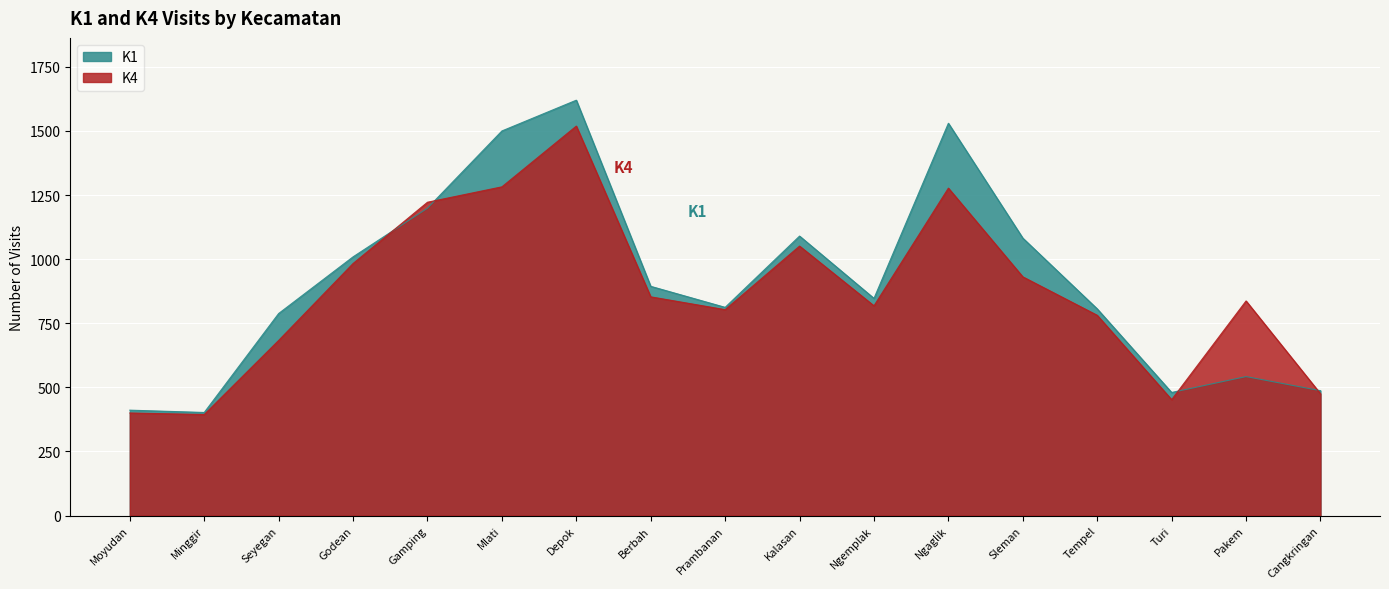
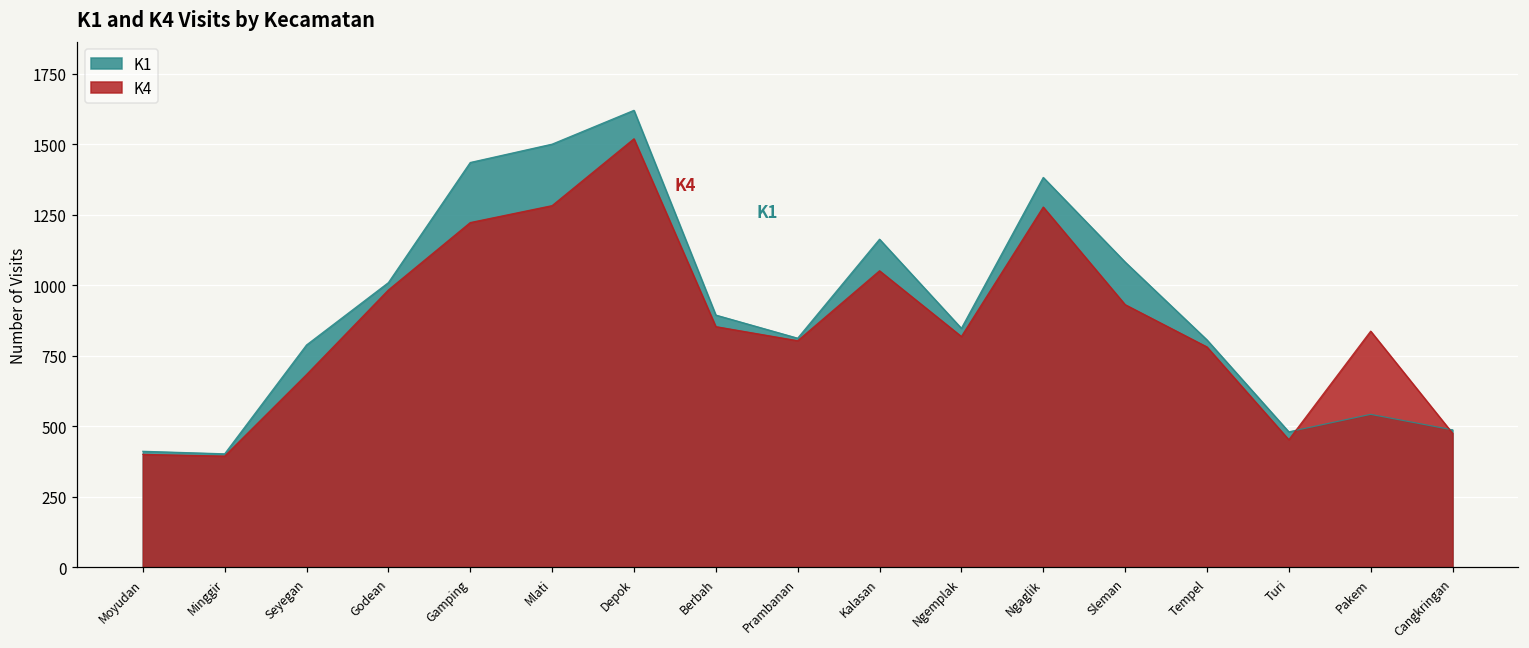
  {
    "K1": {
      "Moyudan": 410,
      "Seyegan": 790,
      "Godean": 1010,
-     "Gamping": 1200,
+     "Gamping": 1440,
      "Mlati": 1500,
      "Depok": 1620,
      "Berbah": 890,
-     "Kalasan": 1090,
+     "Kalasan": 1160,
      "Ngemplak": 850,
-     "Ngaglik": 1530,
+     "Ngaglik": 1380,
      "Sleman": 1080,
      "Tempel": 810,
      "Turi": 480,
      "Pakem": 540,
      "Cangkringan": 490
    },
    "K4": {
      "Moyudan": 400,
      "Seyegan": 680,
      "Godean": 980,
      "Gamping": 1220,
      "Mlati": 1280,
      "Depok": 1520,
      "Berbah": 850,
      "Kalasan": 1050,
      "Ngemplak": 820,
      "Ngaglik": 1280,
      "Sleman": 930,
      "Tempel": 780,
      "Turi": 450,
      "Pakem": 840,
      "Cangkringan": 480
    }
  }
